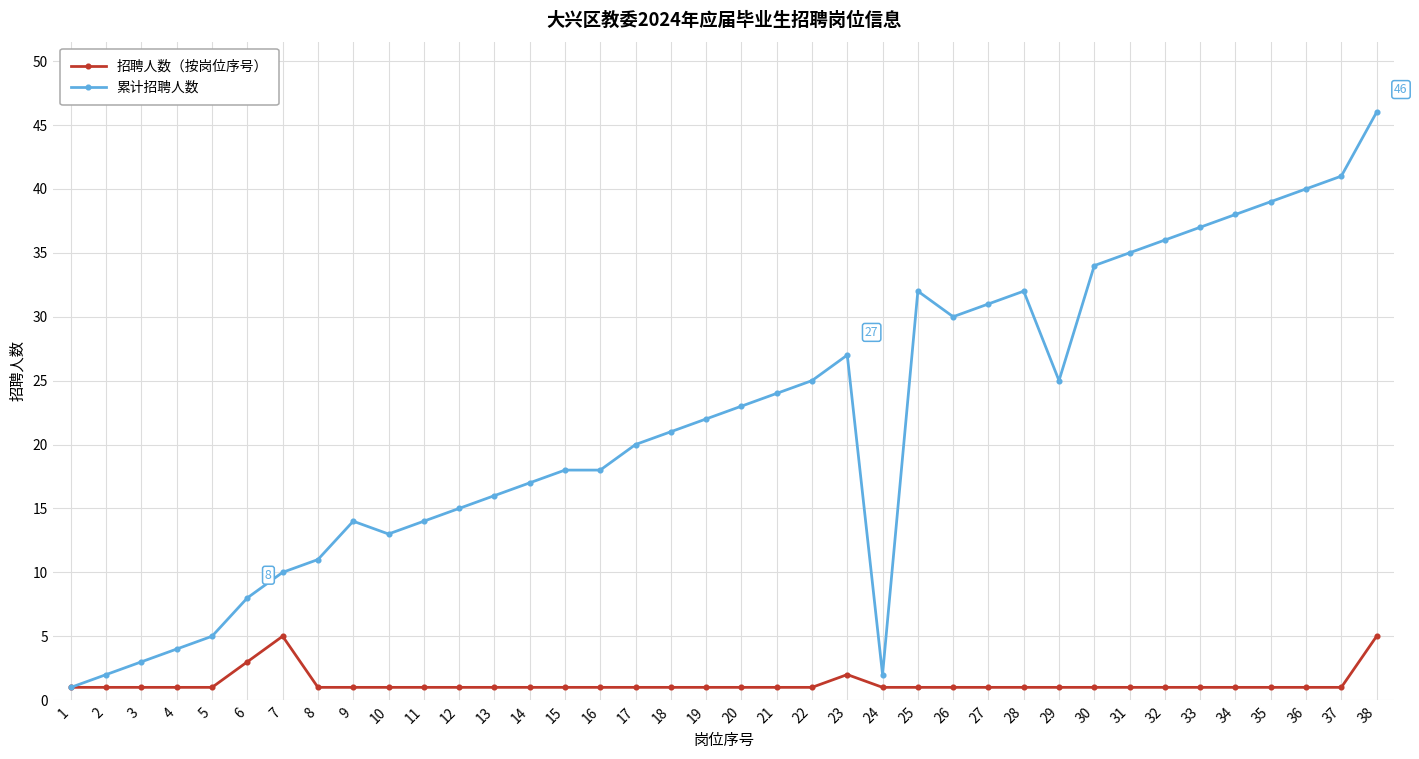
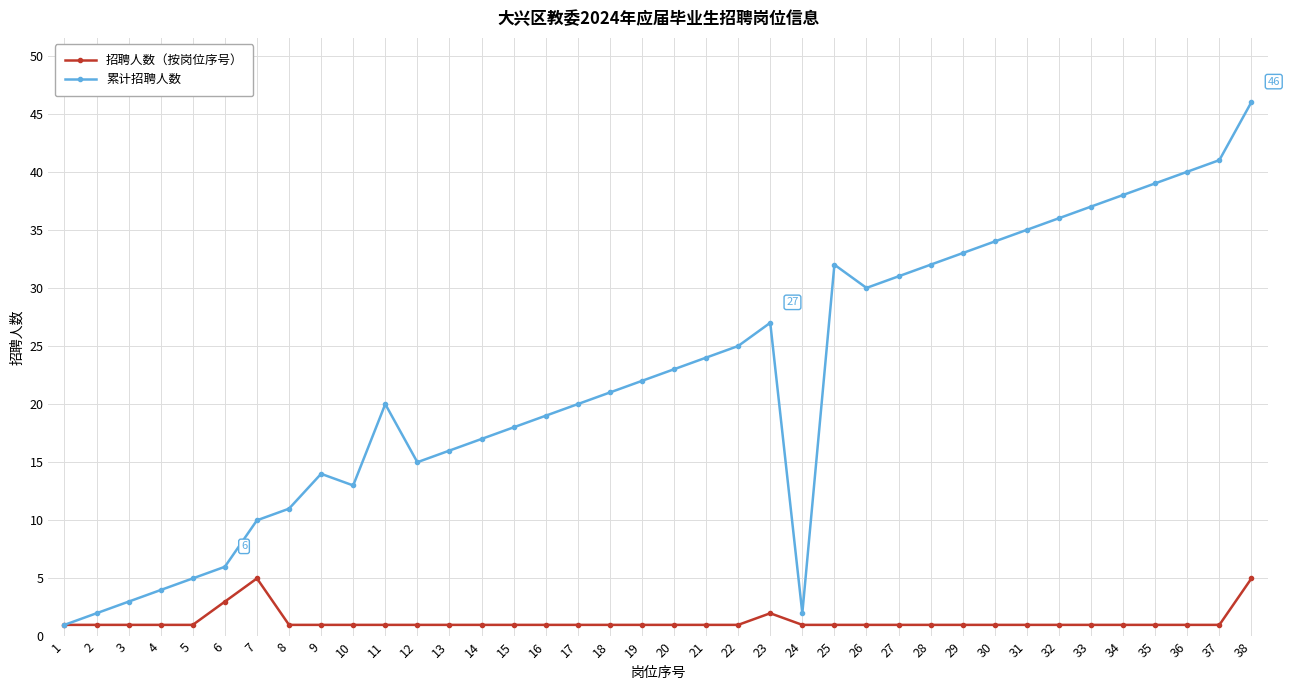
  {
    "招聘人数（按岗位序号）": {
      "2": 1,
      "3": 1,
      "4": 1,
      "5": 1,
      "6": 3,
      "7": 5,
      "8": 1,
      "9": 1,
      "10": 1,
      "11": 1,
      "12": 1,
      "13": 1,
      "14": 1,
      "15": 1,
      "16": 1,
      "17": 1,
      "18": 1,
      "19": 1,
      "20": 1,
      "21": 1,
      "22": 1,
      "23": 2,
      "24": 1,
      "25": 1,
      "26": 1,
      "27": 1,
      "28": 1,
      "29": 1,
      "30": 1,
      "31": 1,
      "32": 1,
      "33": 1,
      "34": 1,
      "35": 1,
      "36": 1,
      "37": 1,
      "38": 5
    },
    "累计招聘人数": {
-     "6": 8,
-     "11": 14,
-     "16": 18,
-     "29": 25
+     "6": 6,
+     "11": 20,
+     "16": 19,
+     "29": 33
    }
  }
